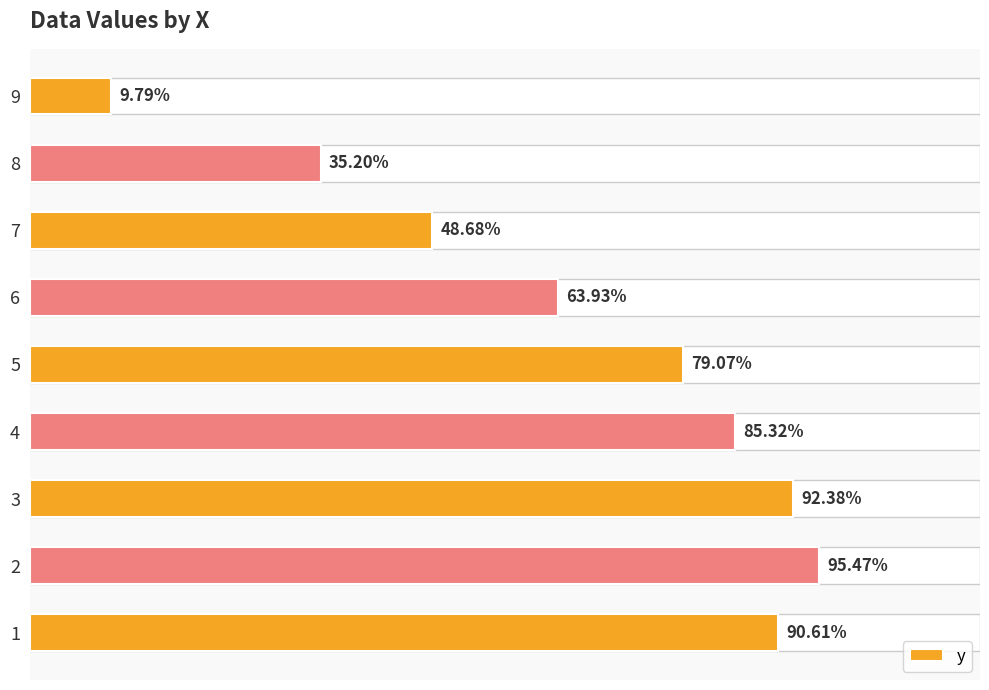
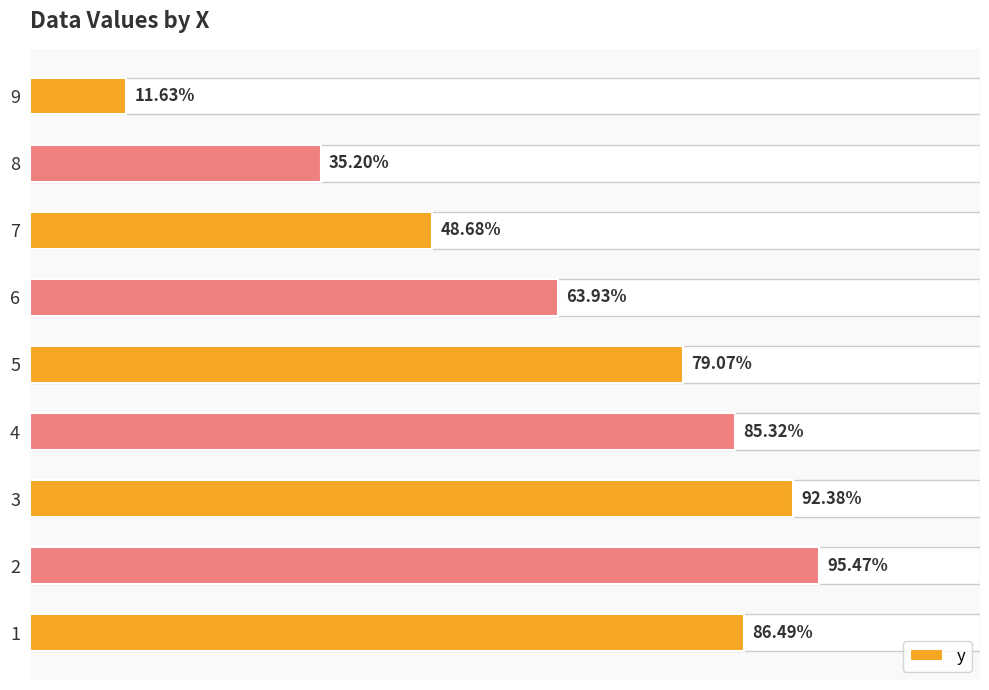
  {
-   "9": "9.79%",
+   "9": "11.63%",
    "8": "35.20%",
    "7": "48.68%",
    "6": "63.93%",
    "5": "79.07%",
    "4": "85.32%",
    "3": "92.38%",
    "2": "95.47%",
-   "1": "90.61%"
+   "1": "86.49%"
  }
